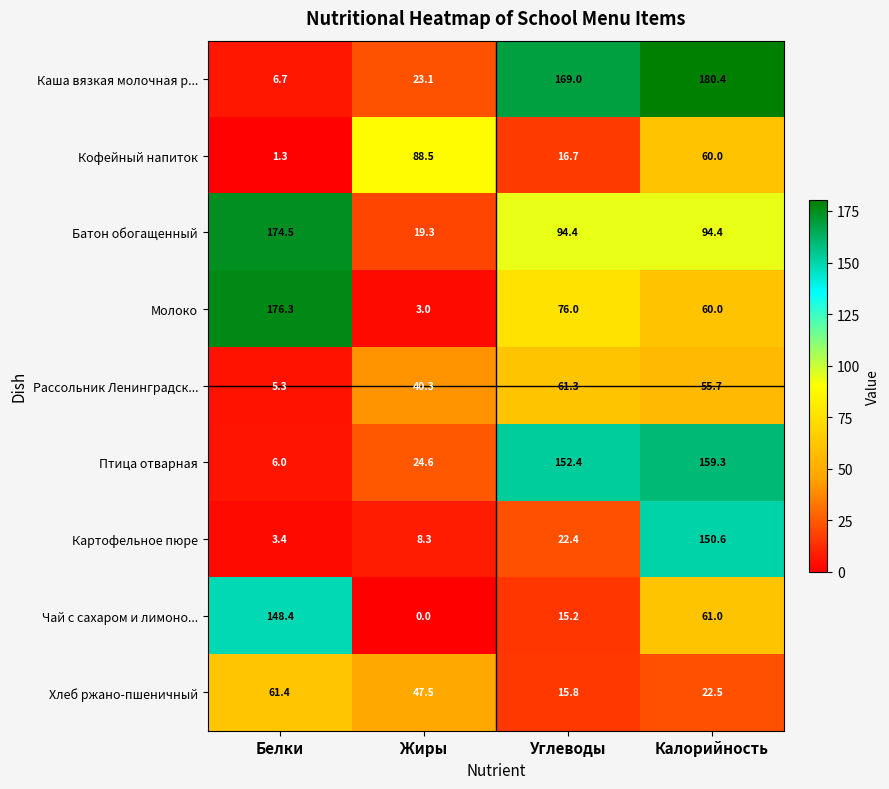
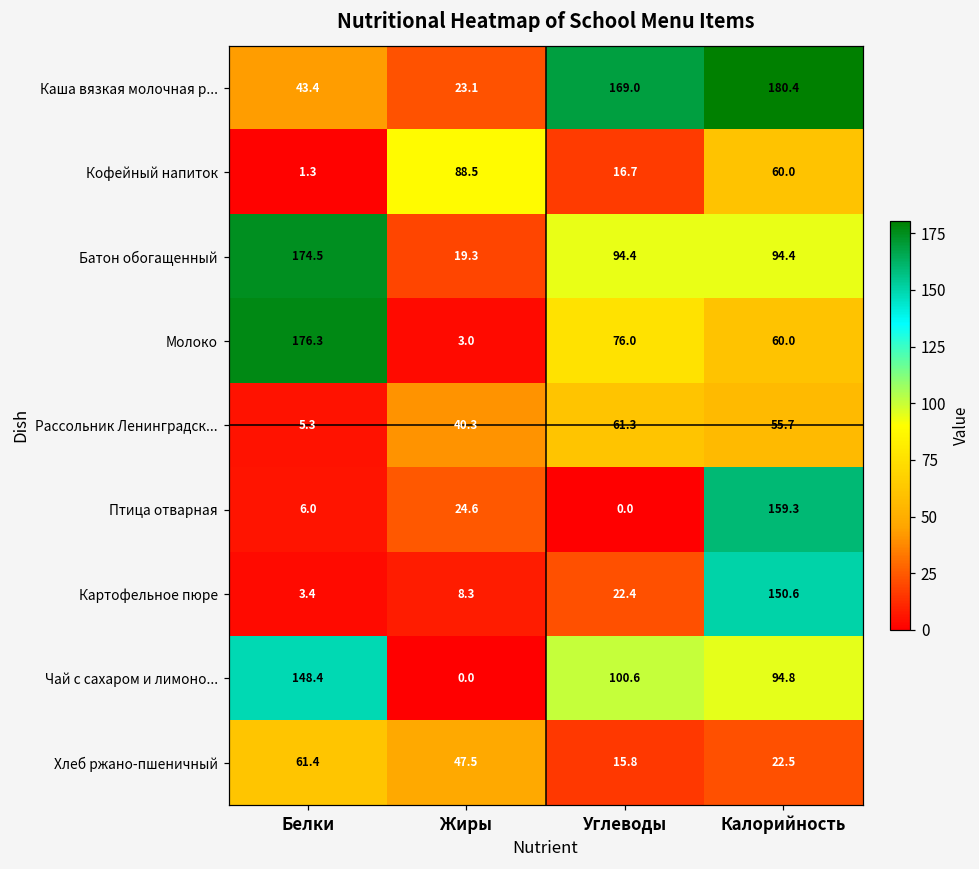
  {
    "Каша вязкая молочная р...": {
-     "Белки": 6.7,
+     "Белки": 43.4,
      "Жиры": 23.1,
      "Углеводы": 169.0,
      "Калорийность": 180.4
    },
    "Кофейный напиток": {
      "Белки": 1.3,
      "Жиры": 88.5,
      "Углеводы": 16.7,
      "Калорийность": 60.0
    },
    "Батон обогащенный": {
      "Белки": 174.5,
      "Жиры": 19.3,
      "Углеводы": 94.4,
      "Калорийность": 94.4
    },
    "Молоко": {
      "Белки": 176.3,
      "Жиры": 3.0,
      "Углеводы": 76.0,
      "Калорийность": 60.0
    },
    "Рассольник Ленинградск...": {
      "Белки": 5.3,
      "Жиры": 40.3,
      "Углеводы": 61.3,
      "Калорийность": 55.7
    },
    "Птица отварная": {
      "Белки": 6.0,
      "Жиры": 24.6,
-     "Углеводы": 152.4,
+     "Углеводы": 0.0,
      "Калорийность": 159.3
    },
    "Картофельное пюре": {
      "Белки": 3.4,
      "Жиры": 8.3,
      "Углеводы": 22.4,
      "Калорийность": 150.6
    },
    "Чай с сахаром и лимоно...": {
      "Белки": 148.4,
      "Жиры": 0.0,
-     "Углеводы": 15.2,
-     "Калорийность": 61.0
+     "Углеводы": 100.6,
+     "Калорийность": 94.8
    },
    "Хлеб ржано-пшеничный": {
      "Белки": 61.4,
      "Жиры": 47.5,
      "Углеводы": 15.8,
      "Калорийность": 22.5
    }
  }
